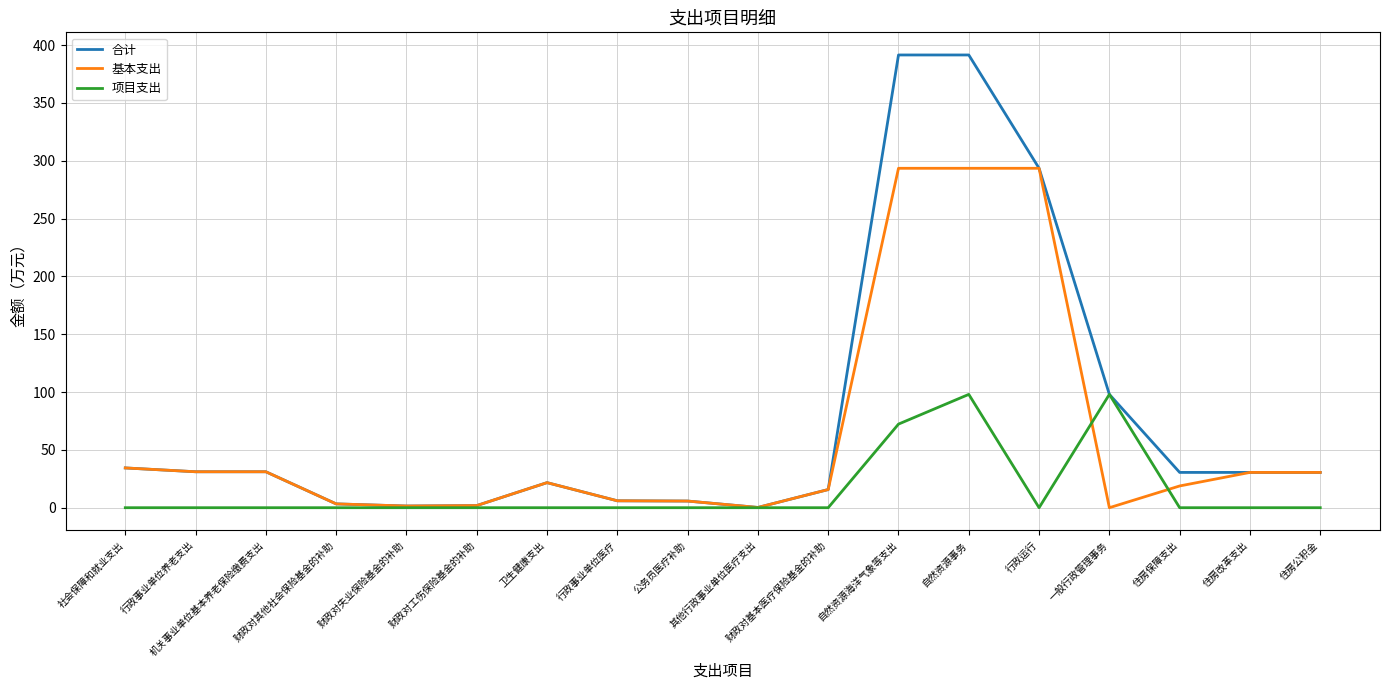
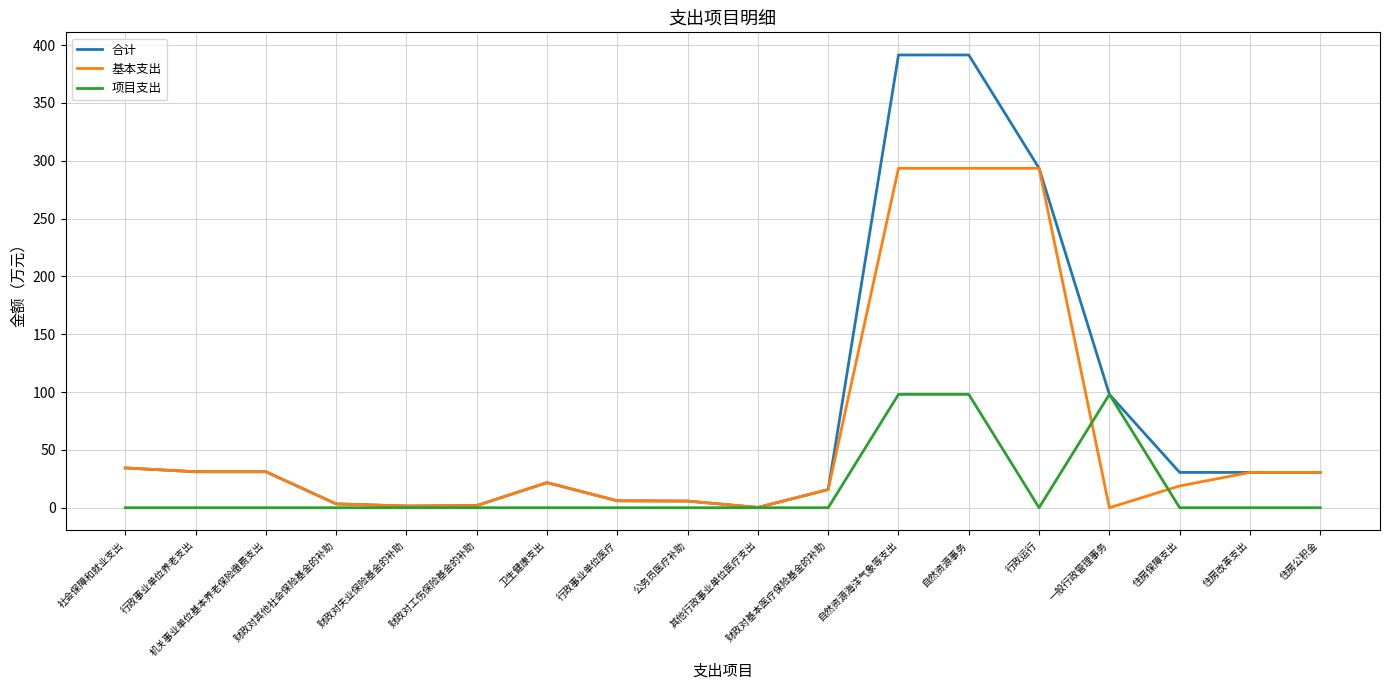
  {
    "合计": {
      "自然资源海洋气象等支出": 392,
      "自然资源事务": 392,
      "住房保障支出": 31
    },
    "基本支出": {
      "自然资源海洋气象等支出": 294,
      "自然资源事务": 294,
      "一般行政管理事务": 0,
      "住房保障支出": 19
    },
    "项目支出": {
      "社会保障和就业支出": 0,
      "行政事业单位养老支出": 0,
      "机关事业单位基本养老保险缴费支出": 0,
      "财政对其他社会保险基金的补助": 0,
      "卫生健康支出": 0,
      "行政事业单位医疗": 0,
      "公务员医疗补助": 0,
      "财政对基本医疗保险基金的补助": 0,
-     "自然资源海洋气象等支出": 72,
+     "自然资源海洋气象等支出": 98,
      "自然资源事务": 98,
      "行政运行": 0,
      "住房保障支出": 0,
      "住房改革支出": 0,
      "住房公积金": 0
    }
  }
